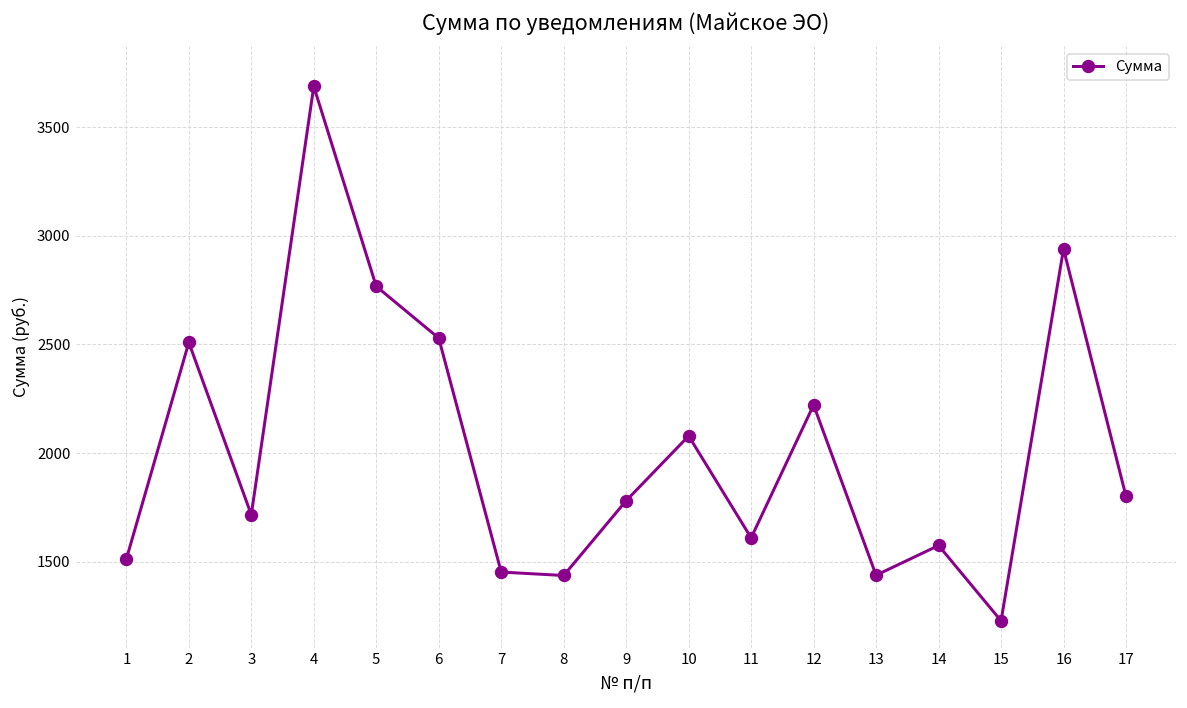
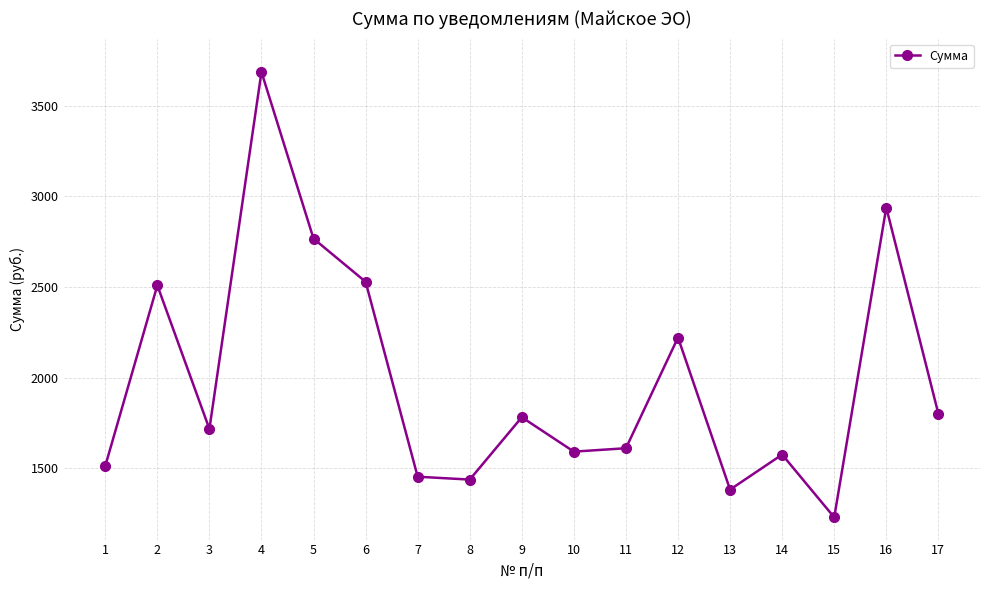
  {
    "1": 1510,
    "2": 2510,
    "3": 1720,
    "4": 3690,
    "5": 2770,
    "6": 2530,
    "7": 1450,
    "8": 1440,
    "9": 1780,
-   "10": 2080,
+   "10": 1590,
    "11": 1610,
    "12": 2220,
-   "13": 1440,
+   "13": 1380,
    "14": 1570,
    "15": 1230,
    "16": 2940,
    "17": 1800
  }
